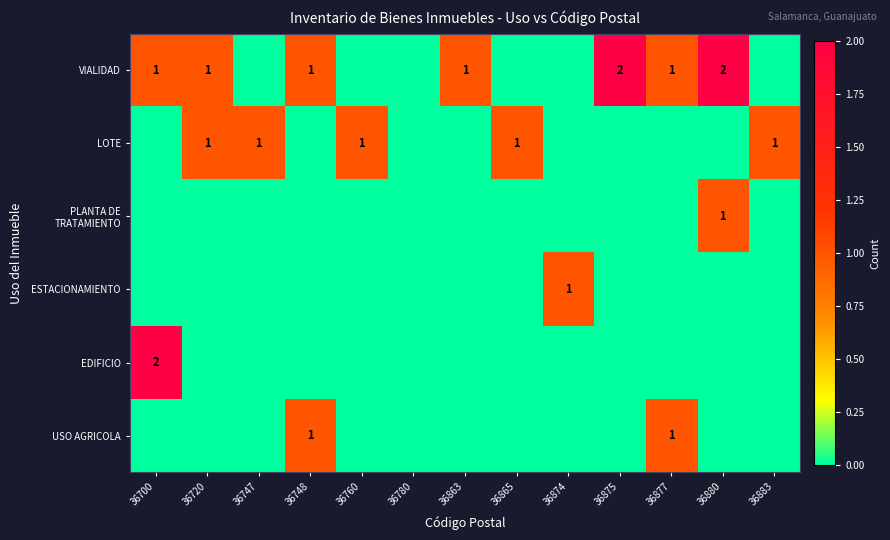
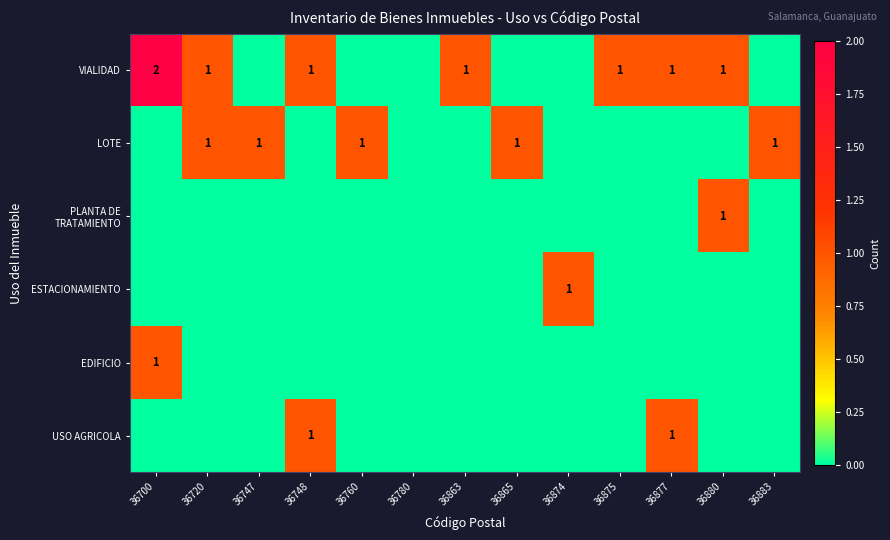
  {
    "VIALIDAD": {
-     "36700": 1,
+     "36700": 2,
      "36720": 1,
      "36748": 1,
      "36863": 1,
-     "36875": 2,
+     "36875": 1,
      "36877": 1,
-     "36880": 2
+     "36880": 1
    },
    "LOTE": {
      "36720": 1,
      "36747": 1,
      "36760": 1,
      "36865": 1,
      "36883": 1
    },
    "PLANTA DE TRATAMIENTO": {
      "36880": 1
    },
    "ESTACIONAMIENTO": {
      "36874": 1
    },
    "EDIFICIO": {
-     "36700": 2
+     "36700": 1
    },
    "USO AGRICOLA": {
      "36748": 1,
      "36877": 1
    }
  }
